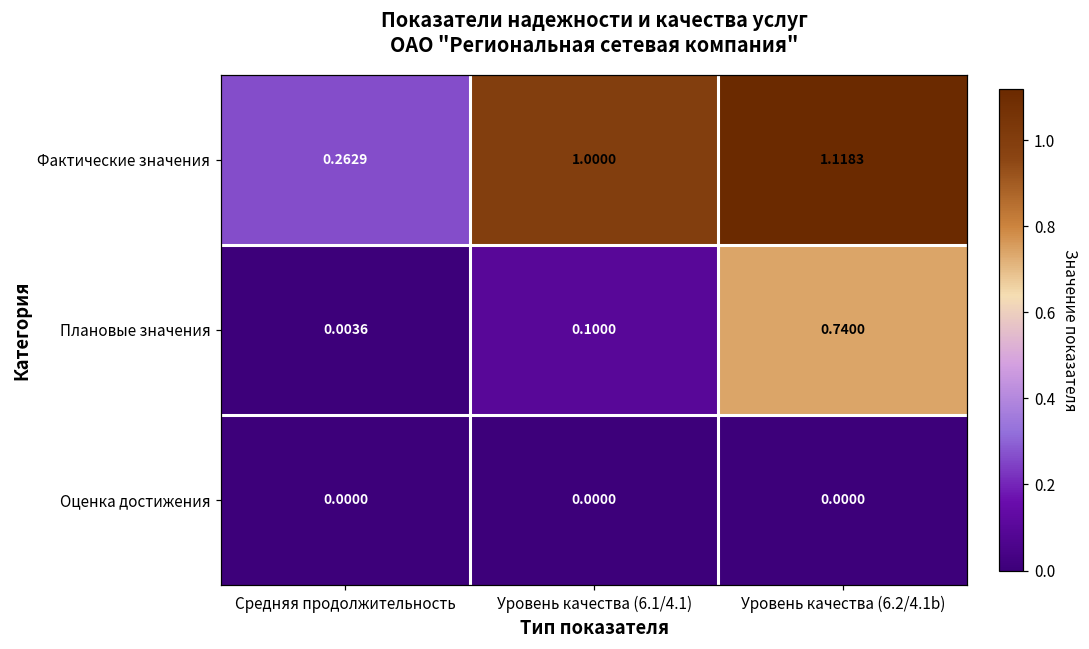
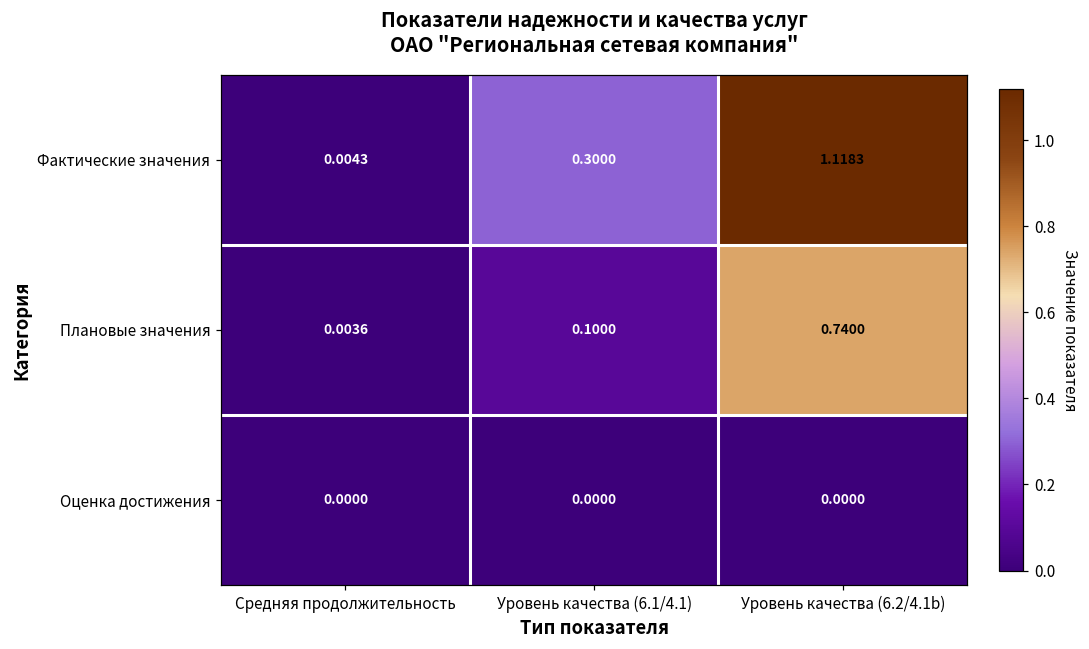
  {
    "Фактические значения": {
-     "Средняя продолжительность": 0.2629,
-     "Уровень качества (6.1/4.1)": 1.0000,
+     "Средняя продолжительность": 0.0043,
+     "Уровень качества (6.1/4.1)": 0.3000,
      "Уровень качества (6.2/4.1b)": 1.1183
    },
    "Плановые значения": {
      "Средняя продолжительность": 0.0036,
      "Уровень качества (6.1/4.1)": 0.1000,
      "Уровень качества (6.2/4.1b)": 0.7400
    },
    "Оценка достижения": {
      "Средняя продолжительность": 0.0000,
      "Уровень качества (6.1/4.1)": 0.0000,
      "Уровень качества (6.2/4.1b)": 0.0000
    }
  }
